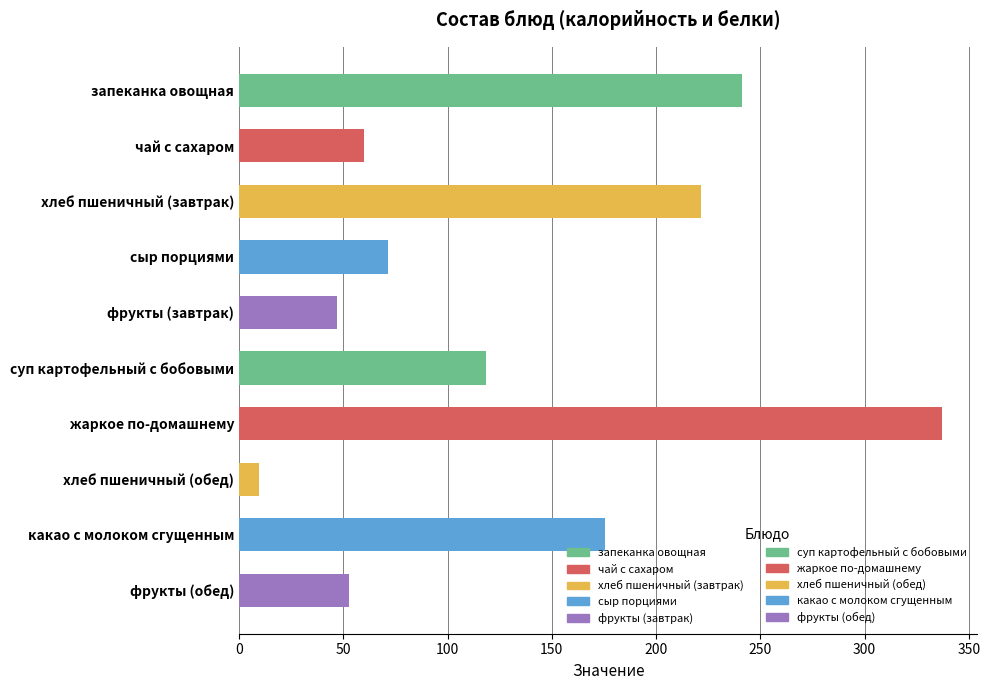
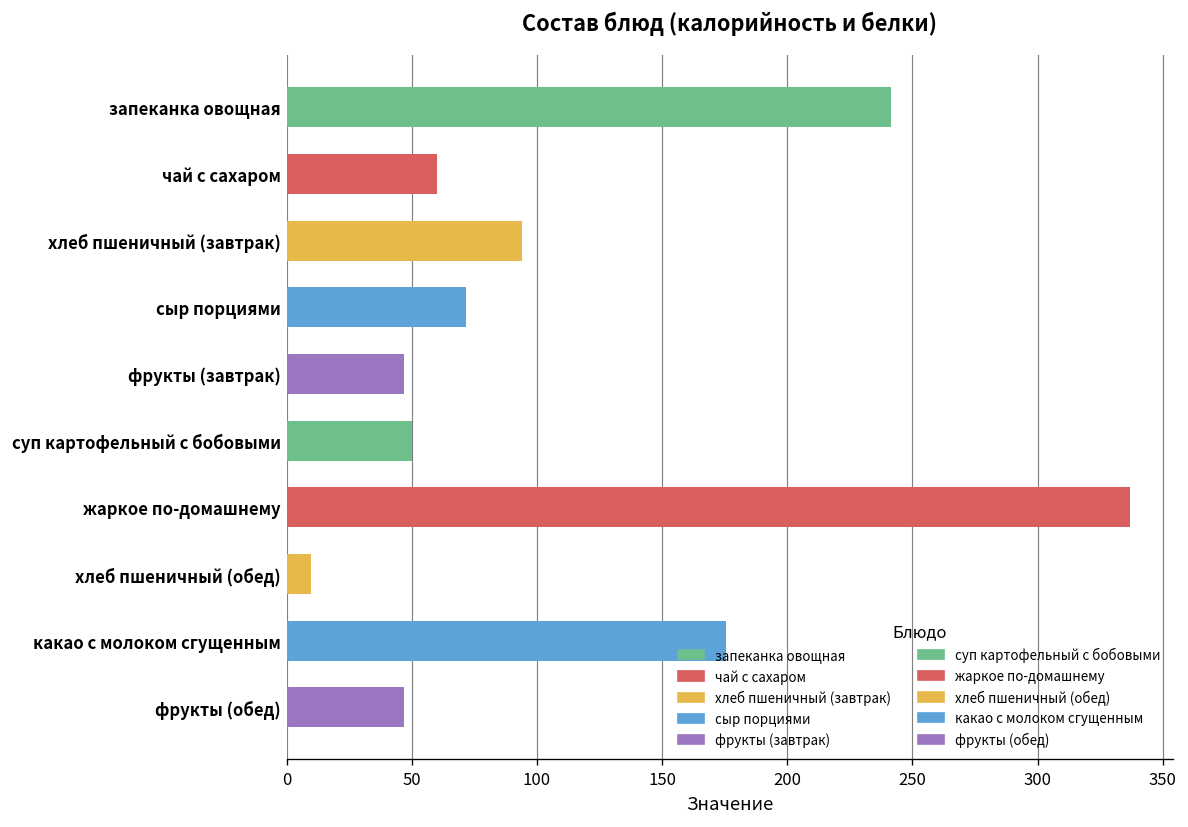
  {
    "запеканка овощная": 241,
    "чай с сахаром": 60,
-   "хлеб пшеничный (завтрак)": 222,
+   "хлеб пшеничный (завтрак)": 94,
    "сыр порциями": 72,
    "фрукты (завтрак)": 47,
-   "суп картофельный с бобовыми": 119,
+   "суп картофельный с бобовыми": 50,
    "жаркое по-домашнему": 337,
    "хлеб пшеничный (обед)": 10,
    "какао с молоком сгущенным": 176,
-   "фрукты (обед)": 53
+   "фрукты (обед)": 47
  }
